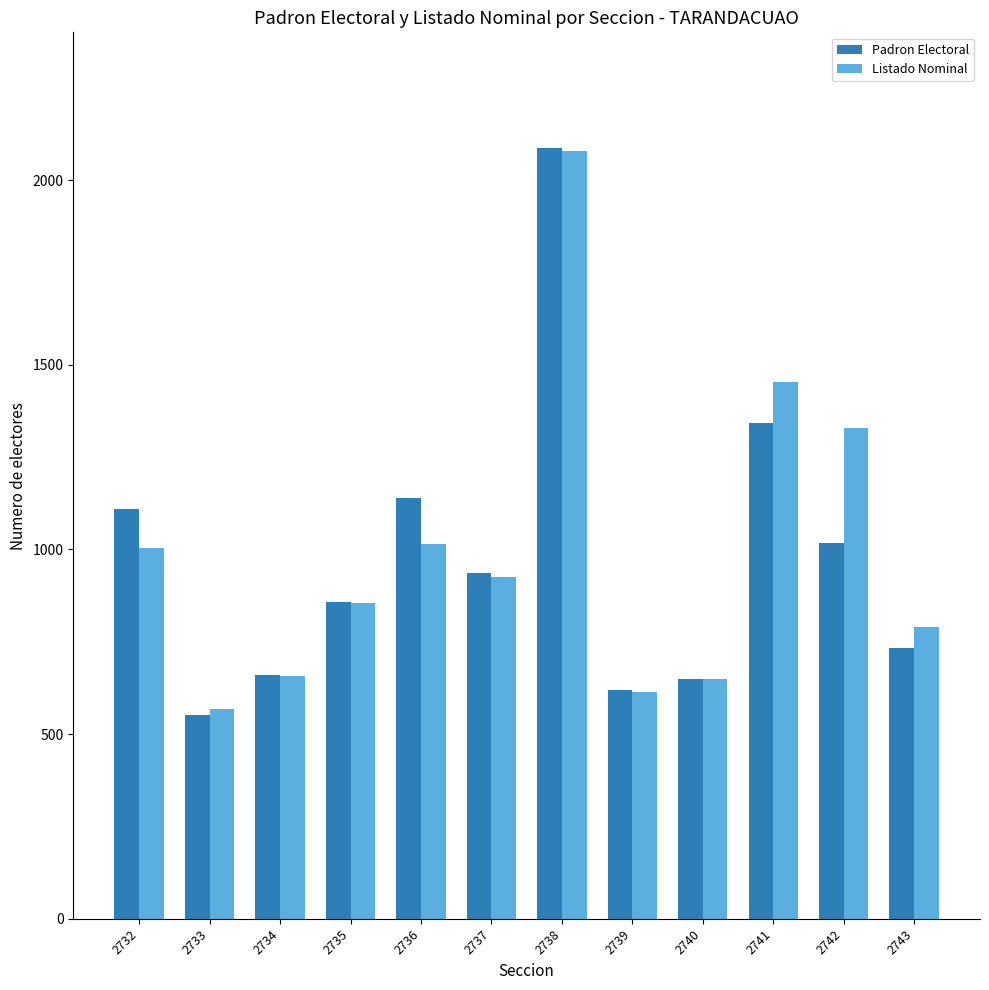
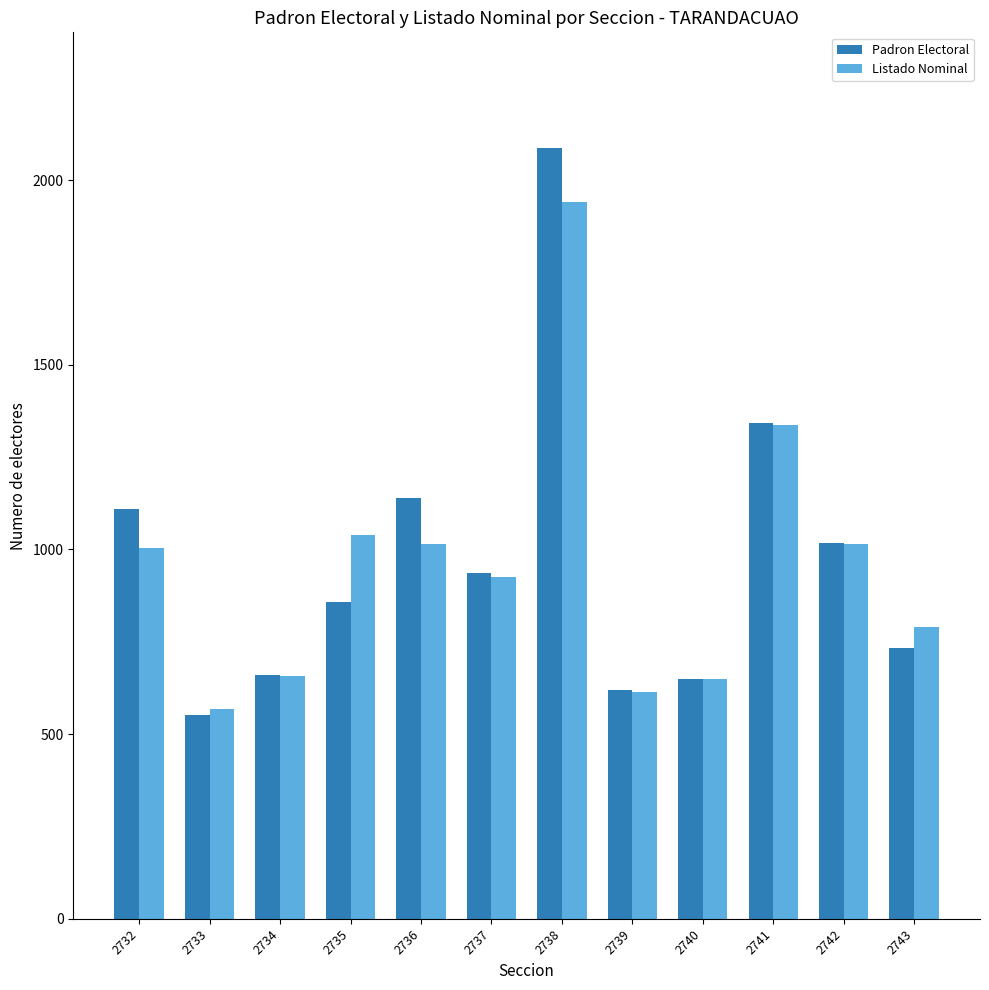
  {
    "Padron Electoral": {
      "2732": 1110,
      "2733": 550,
      "2734": 660,
      "2735": 860,
      "2736": 1140,
      "2737": 940,
      "2738": 2090,
      "2739": 620,
      "2740": 650,
      "2741": 1340,
      "2742": 1020,
      "2743": 730
    },
    "Listado Nominal": {
      "2732": 1010,
      "2733": 570,
      "2734": 660,
-     "2735": 860,
+     "2735": 1040,
      "2736": 1010,
      "2737": 930,
-     "2738": 2080,
+     "2738": 1940,
      "2739": 620,
      "2740": 650,
-     "2741": 1450,
-     "2742": 1330,
+     "2741": 1340,
+     "2742": 1020,
      "2743": 790
    }
  }
